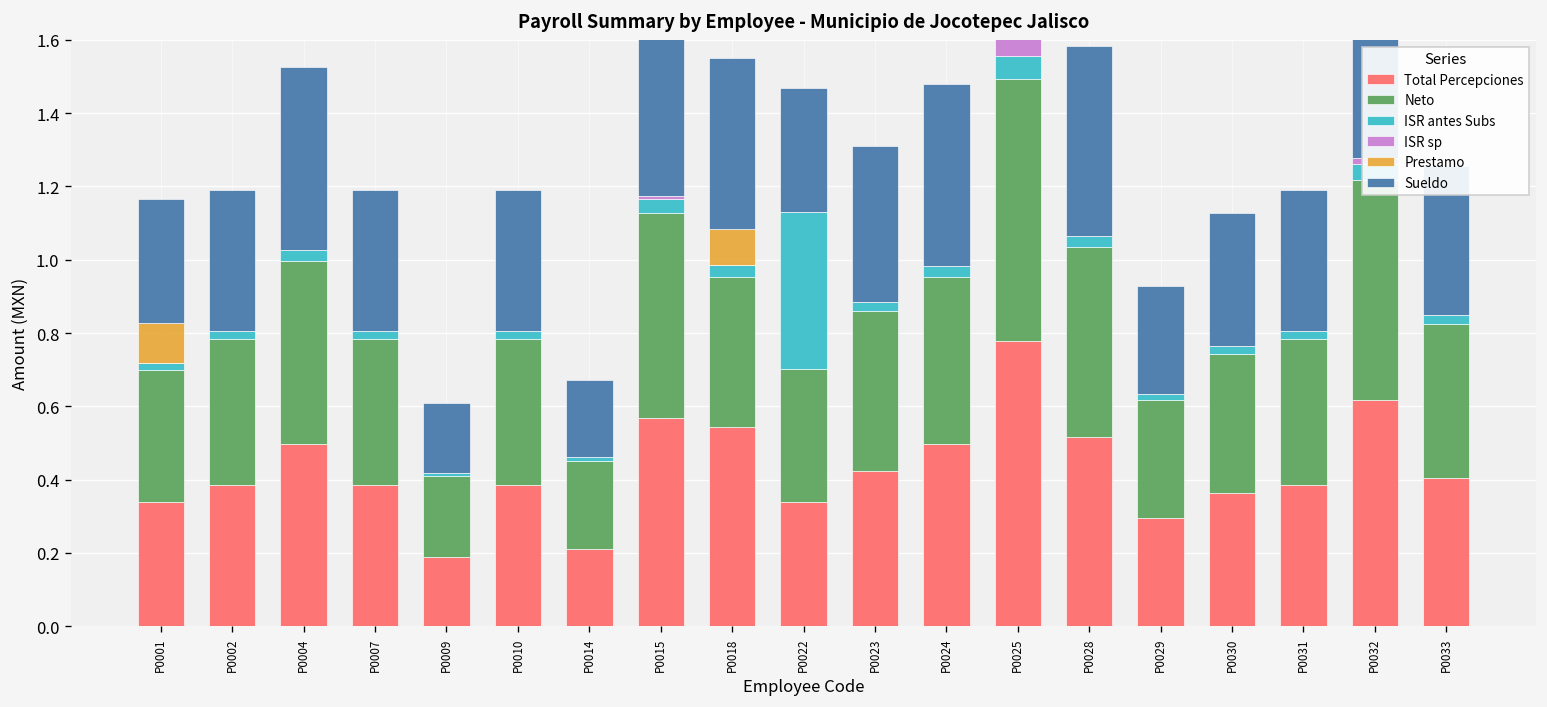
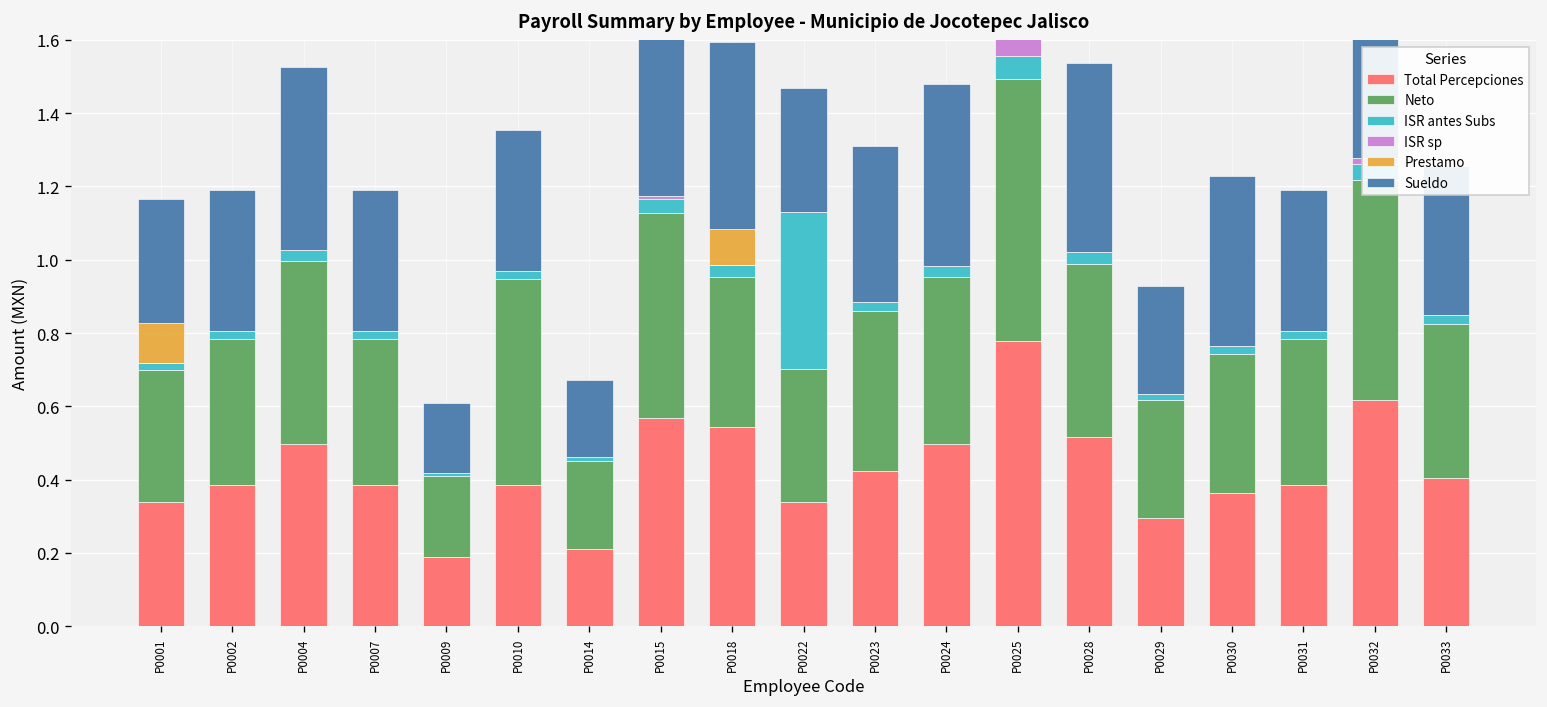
  {
    "Total Percepciones": {
      "P0001": 0.34,
      "P0002": 0.38,
      "P0004": 0.50,
      "P0007": 0.38,
      "P0009": 0.19,
      "P0010": 0.38,
      "P0014": 0.21,
      "P0015": 0.57,
      "P0018": 0.54,
      "P0022": 0.34,
      "P0023": 0.42,
      "P0024": 0.50,
      "P0025": 0.78,
      "P0028": 0.52,
      "P0029": 0.30,
      "P0030": 0.36,
      "P0031": 0.38,
      "P0032": 0.62,
      "P0033": 0.41
    },
    "Neto": {
      "P0001": 0.36,
      "P0002": 0.40,
      "P0004": 0.50,
      "P0007": 0.40,
      "P0009": 0.22,
-     "P0010": 0.40,
+     "P0010": 0.56,
      "P0014": 0.24,
      "P0015": 0.56,
      "P0018": 0.41,
      "P0022": 0.36,
      "P0023": 0.44,
      "P0024": 0.46,
      "P0025": 0.72,
-     "P0028": 0.52,
+     "P0028": 0.47,
      "P0029": 0.32,
      "P0030": 0.38,
      "P0031": 0.40,
      "P0033": 0.42
    },
    "ISR antes Subs": {
      "P0001": 0.02,
      "P0002": 0.02,
      "P0004": 0.03,
      "P0007": 0.02,
      "P0009": 0.01,
      "P0010": 0.02,
      "P0014": 0.01,
      "P0015": 0.04,
      "P0018": 0.03,
      "P0022": 0.43,
      "P0023": 0.02,
      "P0024": 0.03,
      "P0025": 0.06,
      "P0028": 0.03,
      "P0029": 0.02,
      "P0030": 0.02,
      "P0031": 0.02,
      "P0033": 0.02
    },
    "ISR sp": {
      "P0001": 0.00,
      "P0002": 0.00,
      "P0004": 0.00,
      "P0007": 0.00,
      "P0009": 0.00,
      "P0010": 0.00,
      "P0014": 0.00,
      "P0015": 0.01,
      "P0018": 0.00,
      "P0022": 0.00,
      "P0023": 0.00,
      "P0024": 0.00,
      "P0028": 0.00,
      "P0029": 0.00,
      "P0030": 0.00,
      "P0031": 0.00,
      "P0033": 0.00
    },
    "Prestamo": {
      "P0001": 0.11,
      "P0002": 0.00,
      "P0004": 0.00,
      "P0007": 0.00,
      "P0009": 0.00,
      "P0010": 0.00,
      "P0014": 0.00,
      "P0015": 0.00,
      "P0018": 0.10,
      "P0022": 0.00,
      "P0023": 0.00,
      "P0024": 0.00,
      "P0028": 0.00,
      "P0029": 0.00,
      "P0030": 0.00,
      "P0031": 0.00,
      "P0033": 0.00
    },
    "Sueldo": {
      "P0001": 0.34,
      "P0002": 0.38,
      "P0004": 0.50,
      "P0007": 0.38,
      "P0009": 0.19,
      "P0010": 0.38,
      "P0014": 0.21,
-     "P0018": 0.47,
+     "P0018": 0.51,
      "P0022": 0.34,
      "P0023": 0.42,
      "P0024": 0.50,
      "P0028": 0.52,
      "P0029": 0.30,
-     "P0030": 0.36,
+     "P0030": 0.46,
      "P0031": 0.38
    }
  }
